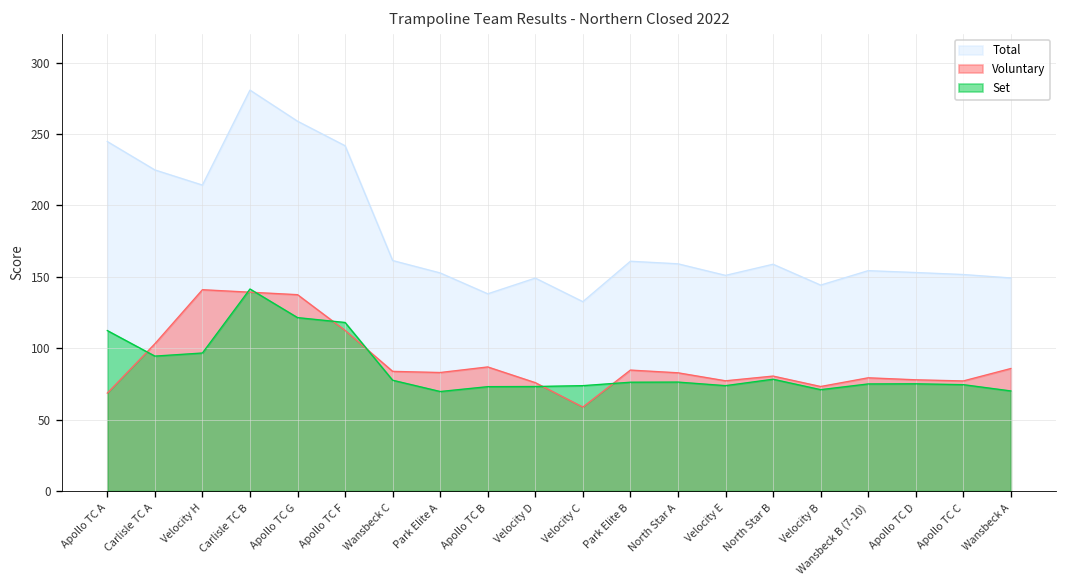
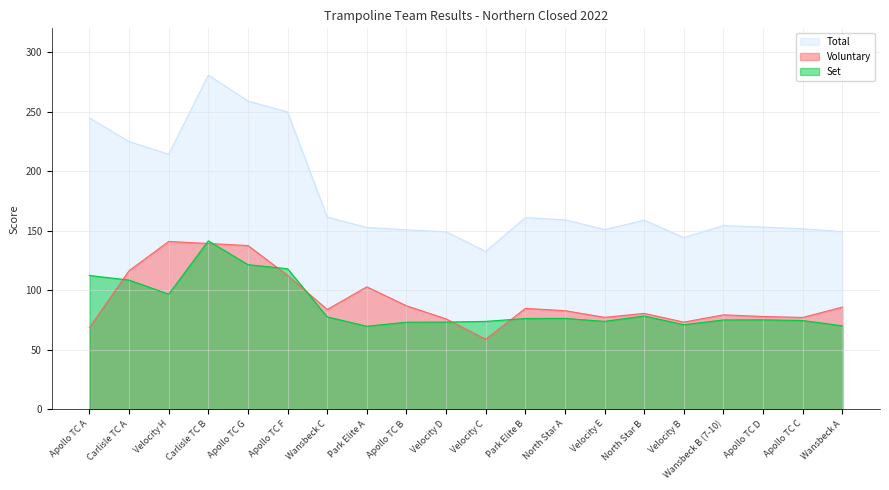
  {
    "Total": {
      "Apollo TC A": 245,
      "Carlisle TC A": 225,
      "Velocity H": 214,
      "Carlisle TC B": 281,
      "Apollo TC G": 259,
-     "Apollo TC F": 242,
+     "Apollo TC F": 250,
      "Wansbeck C": 161,
      "Park Elite A": 153,
-     "Apollo TC B": 138,
+     "Apollo TC B": 151,
      "Velocity D": 149,
      "Velocity C": 133,
      "Park Elite B": 161,
      "North Star A": 159,
      "Velocity E": 151,
      "North Star B": 159,
      "Velocity B": 144,
      "Wansbeck B (7-10)": 154,
      "Apollo TC D": 153,
      "Apollo TC C": 152,
      "Wansbeck A": 149
    },
    "Voluntary": {
      "Apollo TC A": 69,
-     "Carlisle TC A": 103,
+     "Carlisle TC A": 116,
      "Velocity H": 141,
      "Carlisle TC B": 139,
      "Apollo TC G": 138,
      "Apollo TC F": 112,
      "Wansbeck C": 84,
-     "Park Elite A": 83,
+     "Park Elite A": 103,
      "Apollo TC B": 87,
      "Velocity D": 76,
      "Velocity C": 59,
      "Park Elite B": 85,
      "North Star A": 83,
      "Velocity E": 77,
      "North Star B": 81,
      "Velocity B": 73,
      "Wansbeck B (7-10)": 79,
      "Apollo TC D": 78,
      "Apollo TC C": 77,
      "Wansbeck A": 86
    },
    "Set": {
      "Apollo TC A": 112,
-     "Carlisle TC A": 94,
+     "Carlisle TC A": 108,
      "Velocity H": 97,
      "Carlisle TC B": 141,
      "Apollo TC G": 121,
      "Apollo TC F": 118,
      "Wansbeck C": 78,
      "Park Elite A": 70,
      "Apollo TC B": 73,
      "Velocity D": 73,
      "Velocity C": 74,
      "Park Elite B": 76,
      "North Star A": 76,
      "Velocity E": 74,
      "North Star B": 78,
      "Velocity B": 71,
      "Wansbeck B (7-10)": 75,
      "Apollo TC D": 75,
      "Apollo TC C": 75,
      "Wansbeck A": 70
    }
  }
